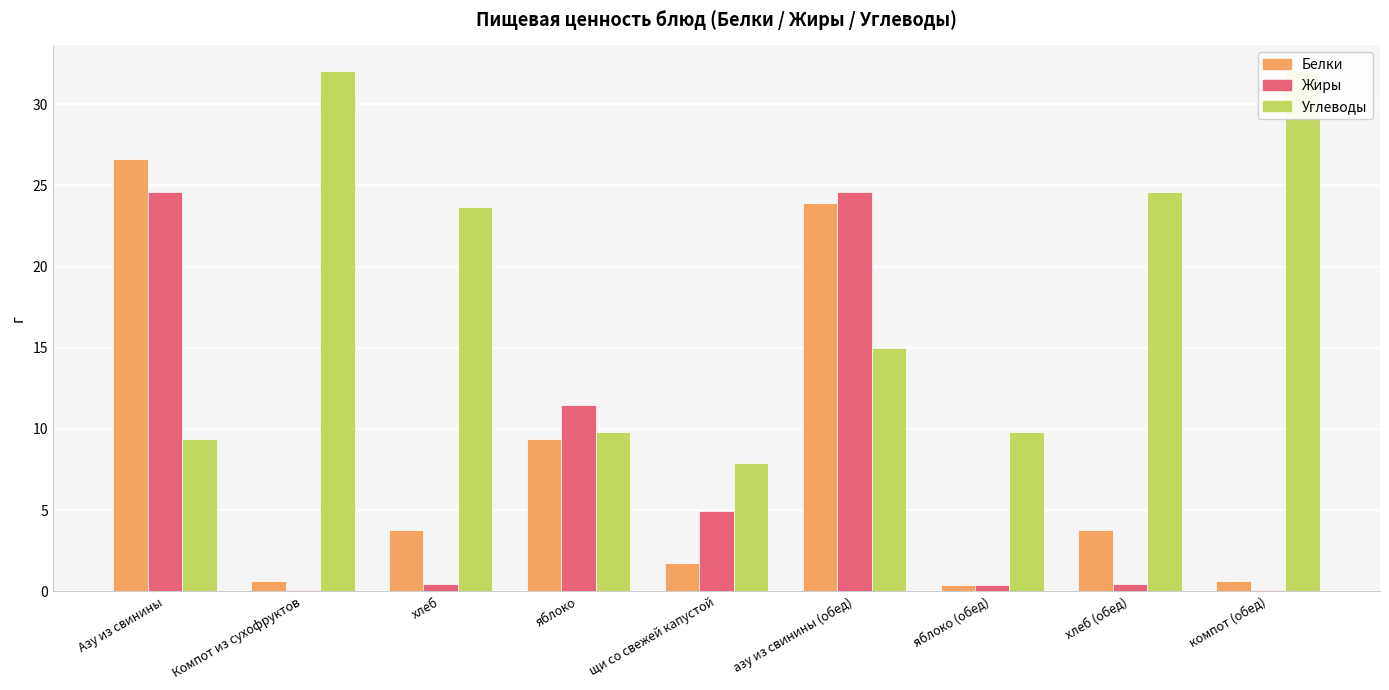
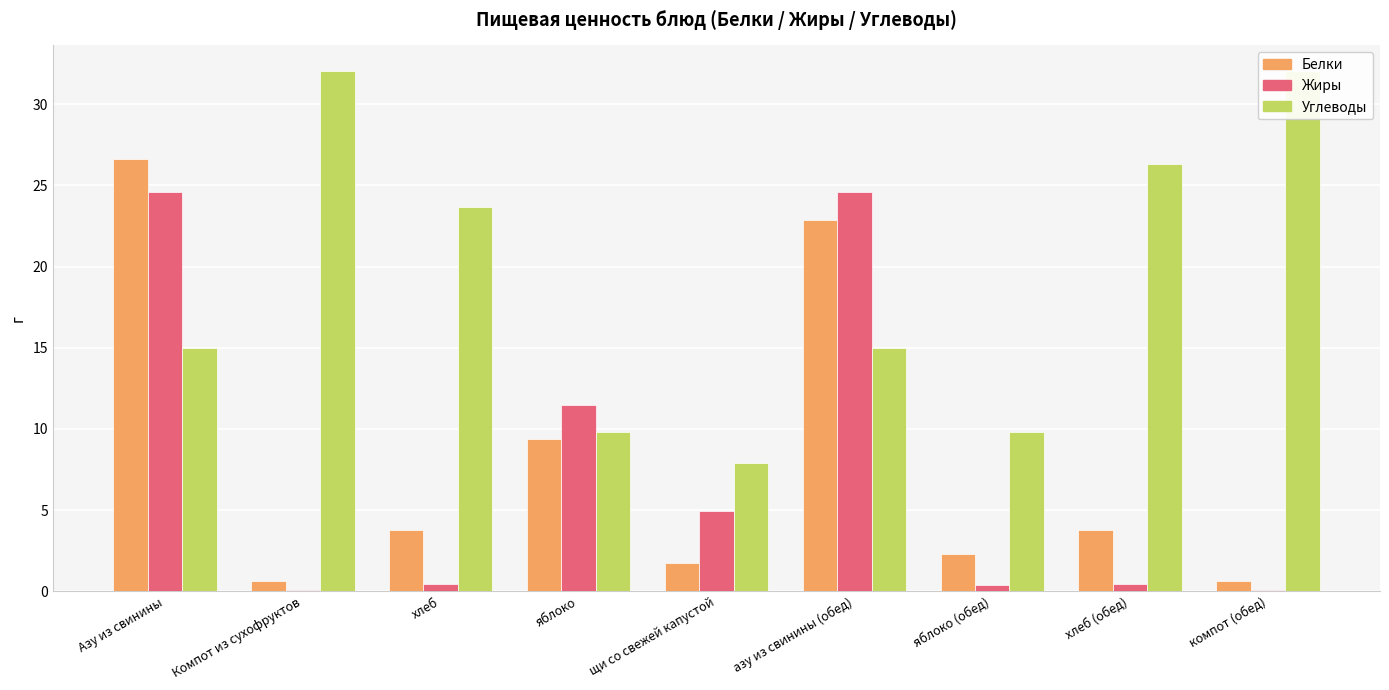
  {
    "Белки": {
      "Азу из свинины": 26.6,
      "Компот из сухофруктов": 0.7,
      "хлеб": 3.8,
      "яблоко": 9.4,
      "щи со свежей капустой": 1.8,
-     "азу из свинины (обед)": 23.9,
-     "яблоко (обед)": 0.4,
+     "азу из свинины (обед)": 22.9,
+     "яблоко (обед)": 2.3,
      "хлеб (обед)": 3.8,
      "компот (обед)": 0.7
    },
    "Жиры": {
      "Азу из свинины": 24.6,
      "хлеб": 0.5,
      "яблоко": 11.5,
      "щи со свежей капустой": 5.0,
      "азу из свинины (обед)": 24.6,
      "яблоко (обед)": 0.4,
      "хлеб (обед)": 0.5
    },
    "Углеводы": {
-     "Азу из свинины": 9.4,
+     "Азу из свинины": 15.0,
      "Компот из сухофруктов": 32.0,
      "хлеб": 23.7,
      "яблоко": 9.8,
      "щи со свежей капустой": 7.9,
      "азу из свинины (обед)": 15.0,
      "яблоко (обед)": 9.8,
-     "хлеб (обед)": 24.6
+     "хлеб (обед)": 26.3
    }
  }
